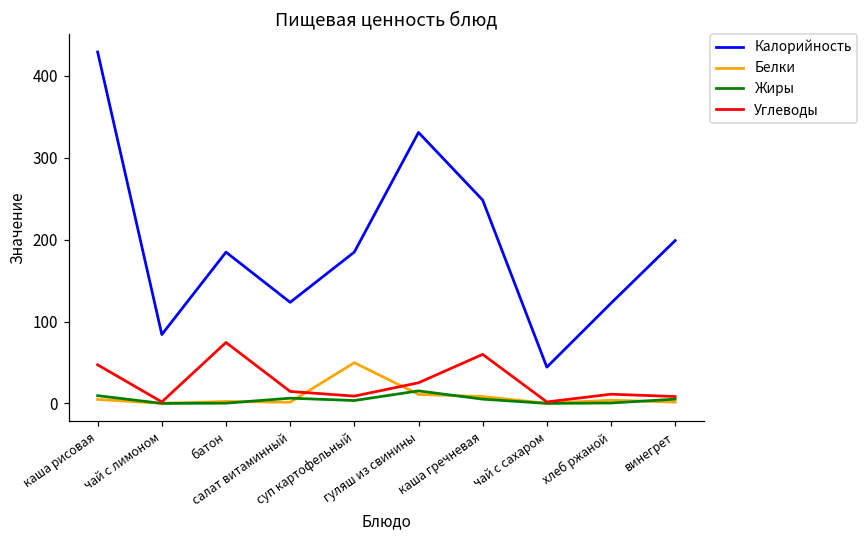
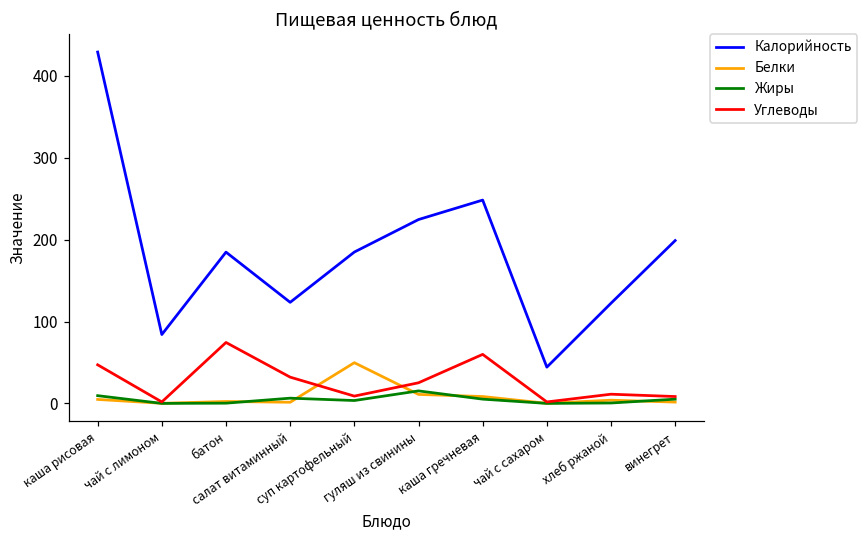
  {
    "Калорийность": {
      "каша рисовая": 430,
      "чай с лимоном": 80,
      "батон": 180,
      "салат витаминный": 120,
      "суп картофельный": 180,
-     "гуляш из свинины": 330,
+     "гуляш из свинины": 220,
      "каша гречневая": 250,
      "чай с сахаром": 40,
      "хлеб ржаной": 120,
      "винегрет": 200
    },
    "Белки": {
      "каша рисовая": 0,
      "салат витаминный": 0,
      "суп картофельный": 50,
      "гуляш из свинины": 10,
      "хлеб ржаной": 0,
      "винегрет": 0
    },
    "Жиры": {
      "каша рисовая": 10,
      "салат витаминный": 10,
      "суп картофельный": 0,
      "гуляш из свинины": 20,
      "хлеб ржаной": 0
    },
    "Углеводы": {
      "каша рисовая": 50,
      "батон": 70,
-     "салат витаминный": 10,
+     "салат витаминный": 30,
      "суп картофельный": 10,
      "гуляш из свинины": 30,
      "каша гречневая": 60,
      "хлеб ржаной": 10
    }
  }
